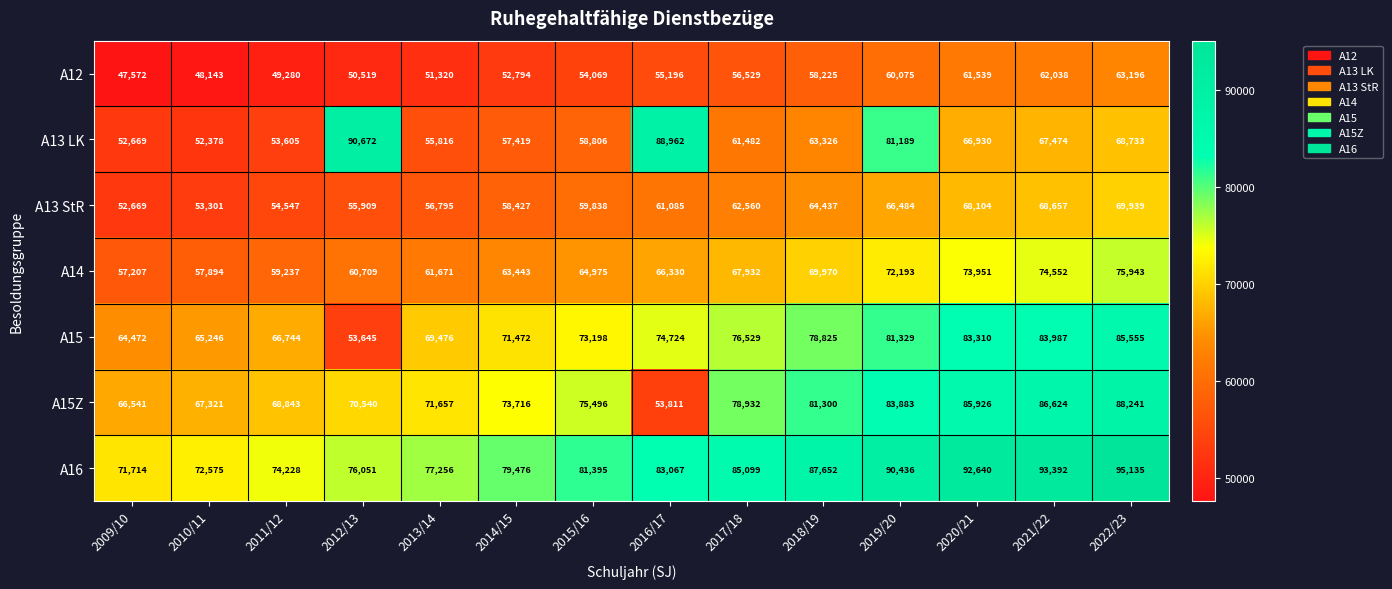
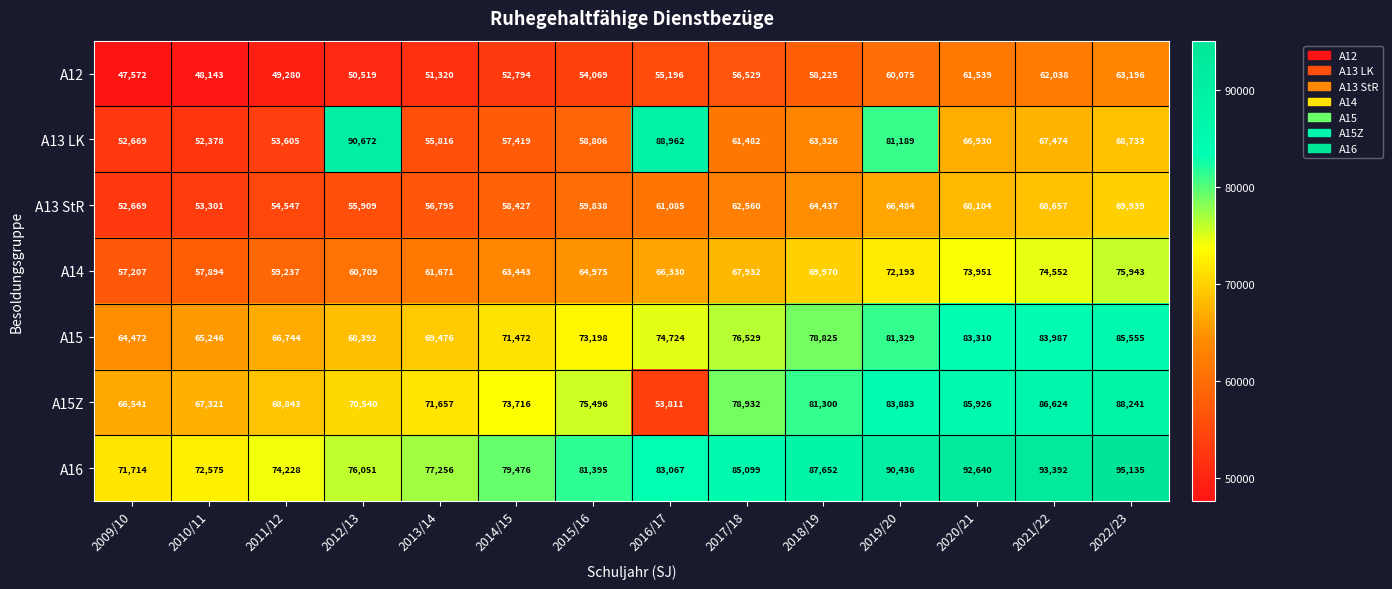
  {
    "A12": {
      "2009/10": "47,572",
      "2010/11": "48,143",
      "2011/12": "49,280",
      "2012/13": "50,519",
      "2013/14": "51,320",
      "2014/15": "52,794",
      "2015/16": "54,069",
      "2016/17": "55,196",
      "2017/18": "56,529",
      "2018/19": "58,225",
      "2019/20": "60,075",
      "2020/21": "61,539",
      "2021/22": "62,038",
      "2022/23": "63,196"
    },
    "A13 LK": {
      "2009/10": "52,669",
      "2010/11": "52,378",
      "2011/12": "53,605",
      "2012/13": "90,672",
      "2013/14": "55,816",
      "2014/15": "57,419",
      "2015/16": "58,806",
      "2016/17": "88,962",
      "2017/18": "61,482",
      "2018/19": "63,326",
      "2019/20": "81,189",
      "2020/21": "66,930",
      "2021/22": "67,474",
      "2022/23": "68,733"
    },
    "A13 StR": {
      "2009/10": "52,669",
      "2010/11": "53,301",
      "2011/12": "54,547",
      "2012/13": "55,909",
      "2013/14": "56,795",
      "2014/15": "58,427",
      "2015/16": "59,838",
      "2016/17": "61,085",
      "2017/18": "62,560",
      "2018/19": "64,437",
      "2019/20": "66,484",
      "2020/21": "68,104",
      "2021/22": "68,657",
      "2022/23": "69,939"
    },
    "A14": {
      "2009/10": "57,207",
      "2010/11": "57,894",
      "2011/12": "59,237",
      "2012/13": "60,709",
      "2013/14": "61,671",
      "2014/15": "63,443",
      "2015/16": "64,975",
      "2016/17": "66,330",
      "2017/18": "67,932",
      "2018/19": "69,970",
      "2019/20": "72,193",
      "2020/21": "73,951",
      "2021/22": "74,552",
      "2022/23": "75,943"
    },
    "A15": {
      "2009/10": "64,472",
      "2010/11": "65,246",
      "2011/12": "66,744",
-     "2012/13": "53,645",
+     "2012/13": "68,392",
      "2013/14": "69,476",
      "2014/15": "71,472",
      "2015/16": "73,198",
      "2016/17": "74,724",
      "2017/18": "76,529",
      "2018/19": "78,825",
      "2019/20": "81,329",
      "2020/21": "83,310",
      "2021/22": "83,987",
      "2022/23": "85,555"
    },
    "A15Z": {
      "2009/10": "66,541",
      "2010/11": "67,321",
      "2011/12": "68,843",
      "2012/13": "70,540",
      "2013/14": "71,657",
      "2014/15": "73,716",
      "2015/16": "75,496",
      "2016/17": "53,811",
      "2017/18": "78,932",
      "2018/19": "81,300",
      "2019/20": "83,883",
      "2020/21": "85,926",
      "2021/22": "86,624",
      "2022/23": "88,241"
    },
    "A16": {
      "2009/10": "71,714",
      "2010/11": "72,575",
      "2011/12": "74,228",
      "2012/13": "76,051",
      "2013/14": "77,256",
      "2014/15": "79,476",
      "2015/16": "81,395",
      "2016/17": "83,067",
      "2017/18": "85,099",
      "2018/19": "87,652",
      "2019/20": "90,436",
      "2020/21": "92,640",
      "2021/22": "93,392",
      "2022/23": "95,135"
    }
  }
